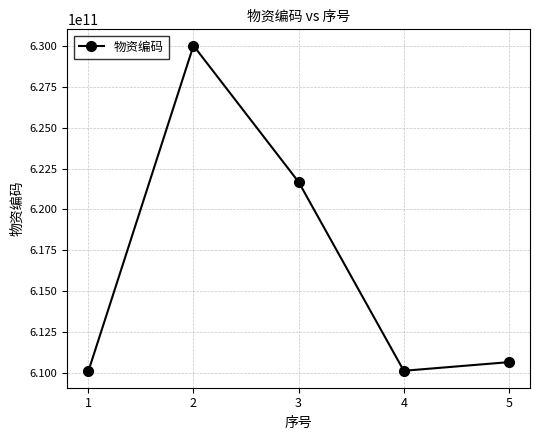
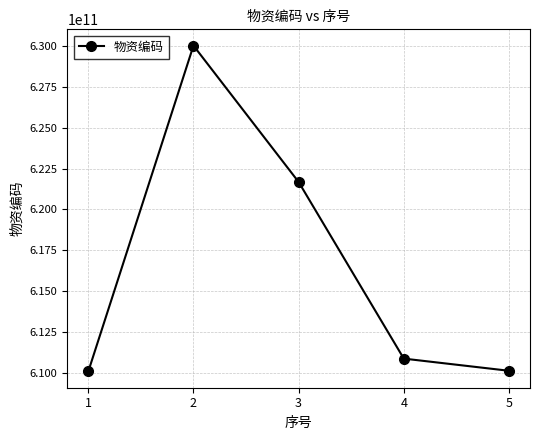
  {
    "1": 610100000000,
    "2": 630000000000,
    "3": 621700000000,
-   "4": 610100000000,
-   "5": 610600000000
+   "4": 610900000000,
+   "5": 610100000000
  }
